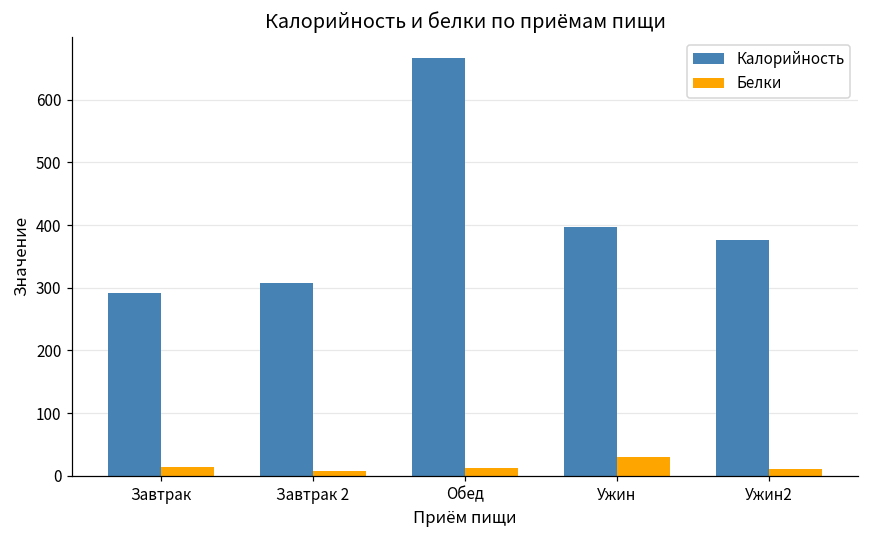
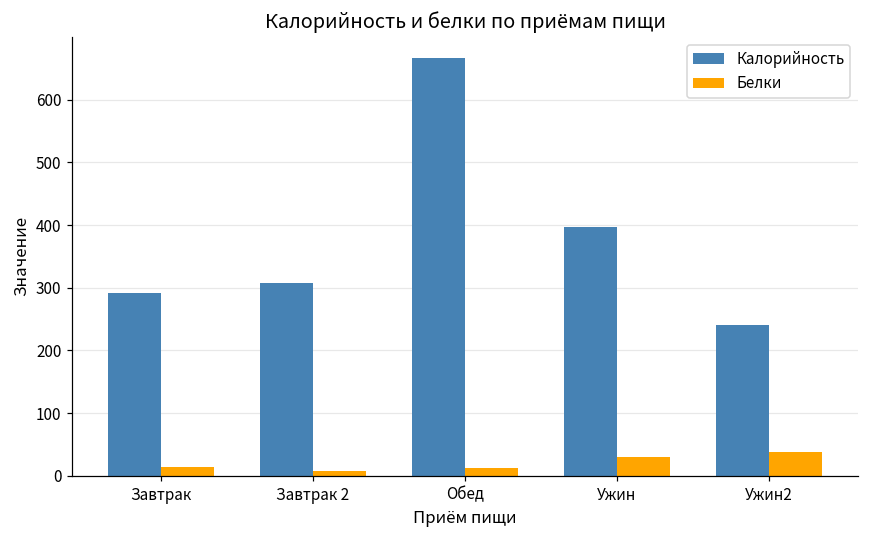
  {
    "Калорийность": {
      "Завтрак": 290,
      "Завтрак 2": 310,
      "Обед": 670,
      "Ужин": 400,
-     "Ужин2": 380
+     "Ужин2": 240
    },
    "Белки": {
      "Завтрак": 10,
      "Завтрак 2": 10,
      "Обед": 10,
      "Ужин": 30,
-     "Ужин2": 10
+     "Ужин2": 40
    }
  }
